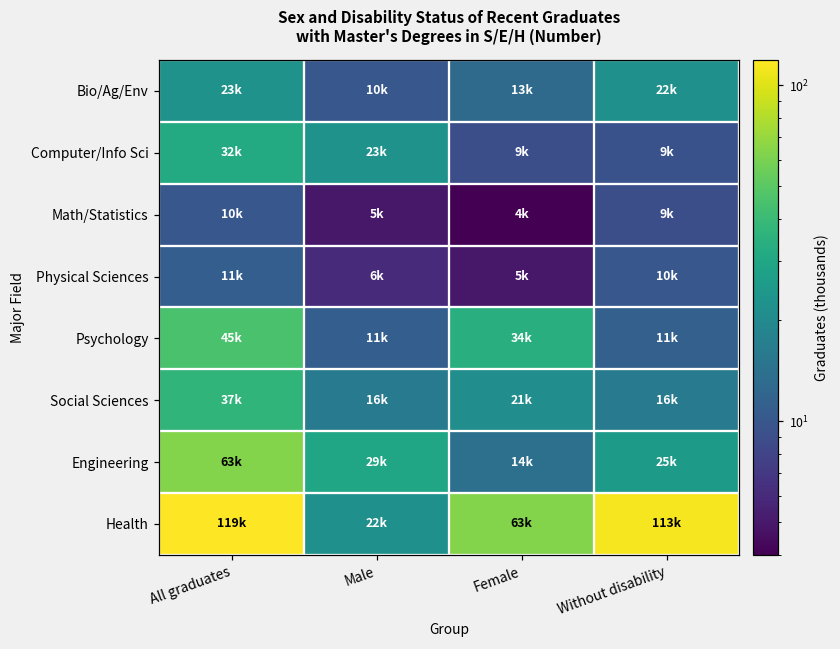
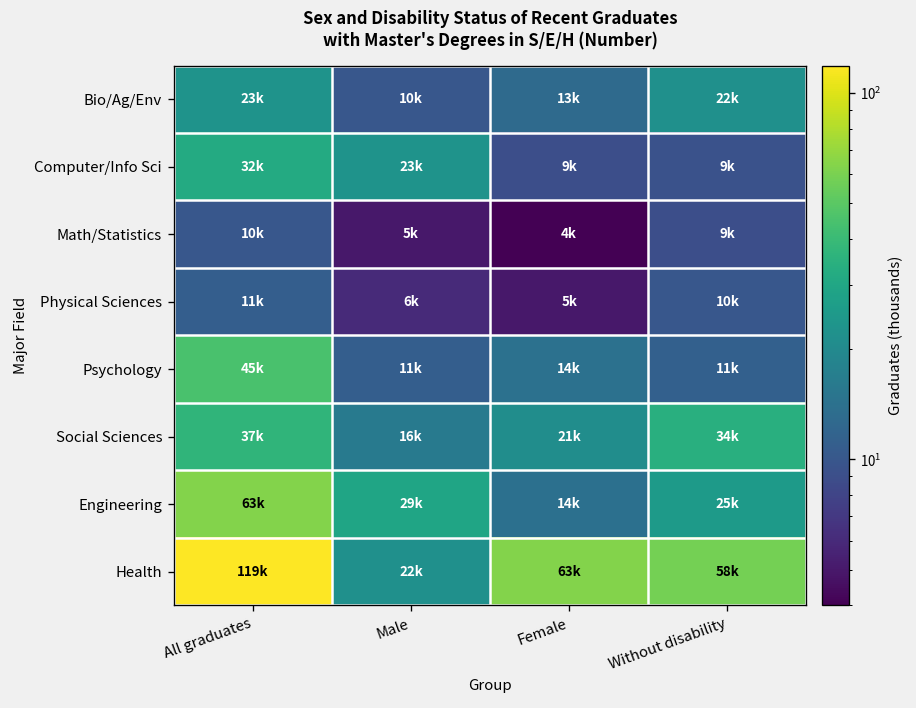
  {
    "Bio/Ag/Env": {
      "All graduates": "23k",
      "Male": "10k",
      "Female": "13k",
      "Without disability": "22k"
    },
    "Computer/Info Sci": {
      "All graduates": "32k",
      "Male": "23k",
      "Female": "9k",
      "Without disability": "9k"
    },
    "Math/Statistics": {
      "All graduates": "10k",
      "Male": "5k",
      "Female": "4k",
      "Without disability": "9k"
    },
    "Physical Sciences": {
      "All graduates": "11k",
      "Male": "6k",
      "Female": "5k",
      "Without disability": "10k"
    },
    "Psychology": {
      "All graduates": "45k",
      "Male": "11k",
-     "Female": "34k",
+     "Female": "14k",
      "Without disability": "11k"
    },
    "Social Sciences": {
      "All graduates": "37k",
      "Male": "16k",
      "Female": "21k",
-     "Without disability": "16k"
+     "Without disability": "34k"
    },
    "Engineering": {
      "All graduates": "63k",
      "Male": "29k",
      "Female": "14k",
      "Without disability": "25k"
    },
    "Health": {
      "All graduates": "119k",
      "Male": "22k",
      "Female": "63k",
-     "Without disability": "113k"
+     "Without disability": "58k"
    }
  }
